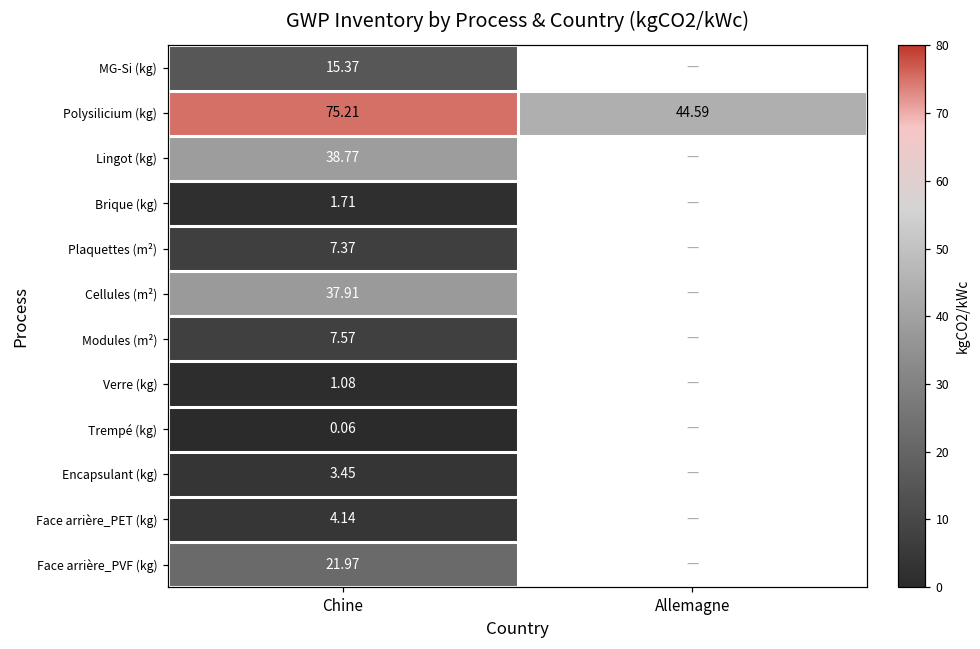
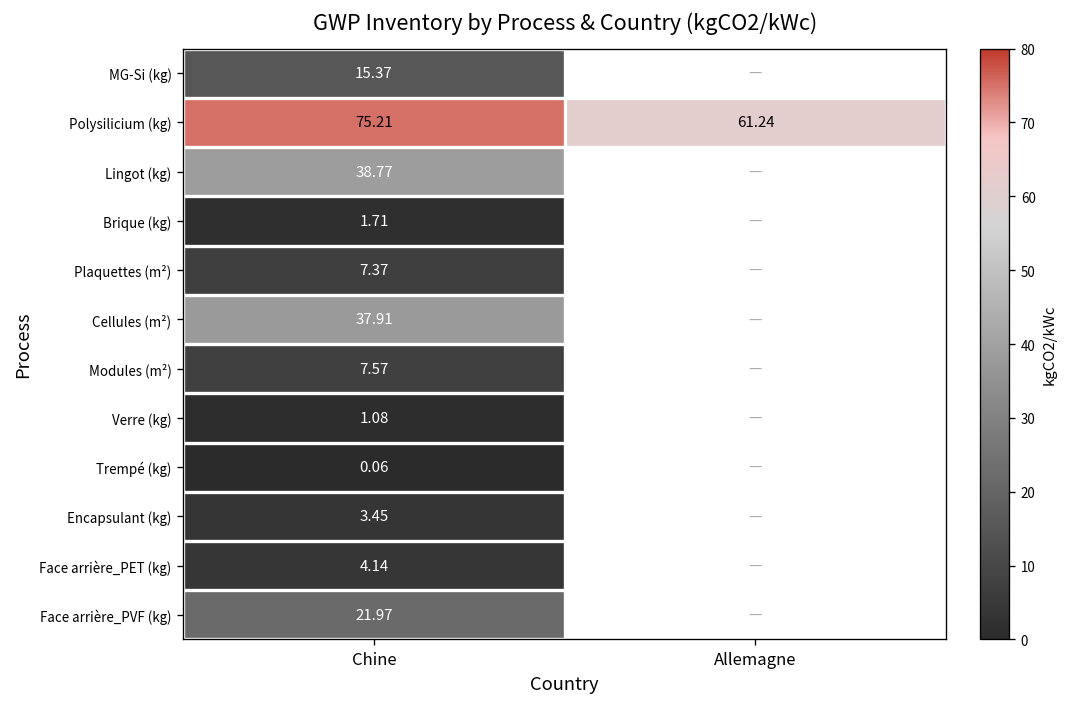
  {
    "MG-Si (kg)": {
      "Chine": 15.37
    },
    "Polysilicium (kg)": {
      "Chine": 75.21,
-     "Allemagne": 44.59
+     "Allemagne": 61.24
    },
    "Lingot (kg)": {
      "Chine": 38.77
    },
    "Brique (kg)": {
      "Chine": 1.71
    },
    "Plaquettes (m²)": {
      "Chine": 7.37
    },
    "Cellules (m²)": {
      "Chine": 37.91
    },
    "Modules (m²)": {
      "Chine": 7.57
    },
    "Verre (kg)": {
      "Chine": 1.08
    },
    "Trempé (kg)": {
      "Chine": 0.06
    },
    "Encapsulant (kg)": {
      "Chine": 3.45
    },
    "Face arrière_PET (kg)": {
      "Chine": 4.14
    },
    "Face arrière_PVF (kg)": {
      "Chine": 21.97
    }
  }
